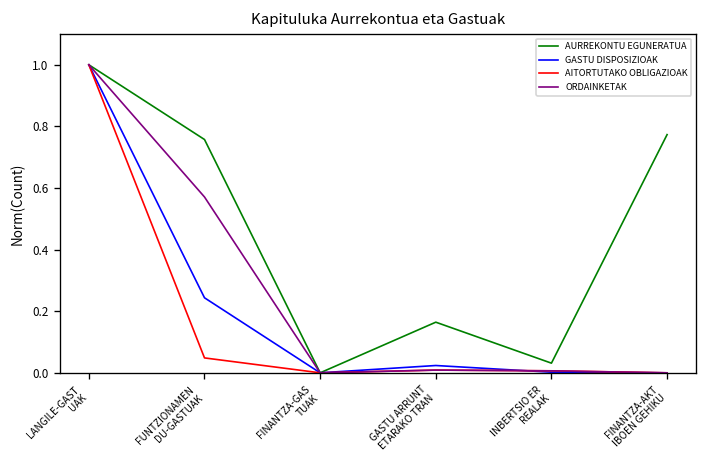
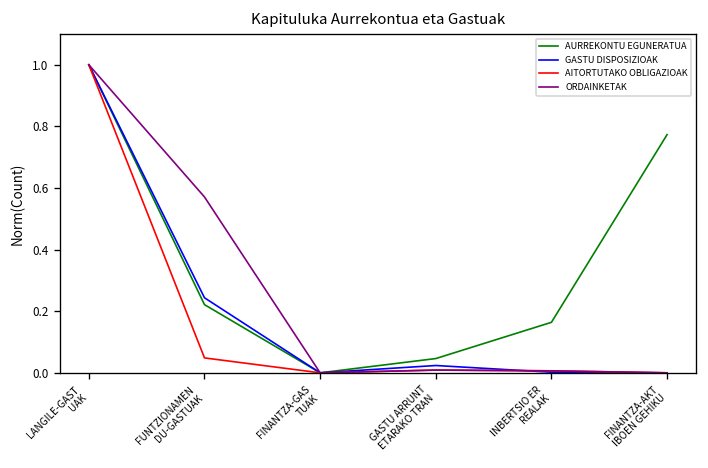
  {
    "AURREKONTU EGUNERATUA": {
-     "FUNTZIONAMEN DU-GASTUAK": 0.76,
-     "GASTU ARRUNT ETARAKO TRAN": 0.16,
-     "INBERTSIO ER REALAK": 0.03,
+     "FUNTZIONAMEN DU-GASTUAK": 0.22,
+     "GASTU ARRUNT ETARAKO TRAN": 0.05,
+     "INBERTSIO ER REALAK": 0.16,
      "FINANTZA-AKT IBOEN GEHIKU": 0.77
    },
    "GASTU DISPOSIZIOAK": {
      "FUNTZIONAMEN DU-GASTUAK": 0.24,
      "GASTU ARRUNT ETARAKO TRAN": 0.02
    },
    "AITORTUTAKO OBLIGAZIOAK": {
      "FUNTZIONAMEN DU-GASTUAK": 0.05
    },
    "ORDAINKETAK": {
      "FUNTZIONAMEN DU-GASTUAK": 0.57
    }
  }
